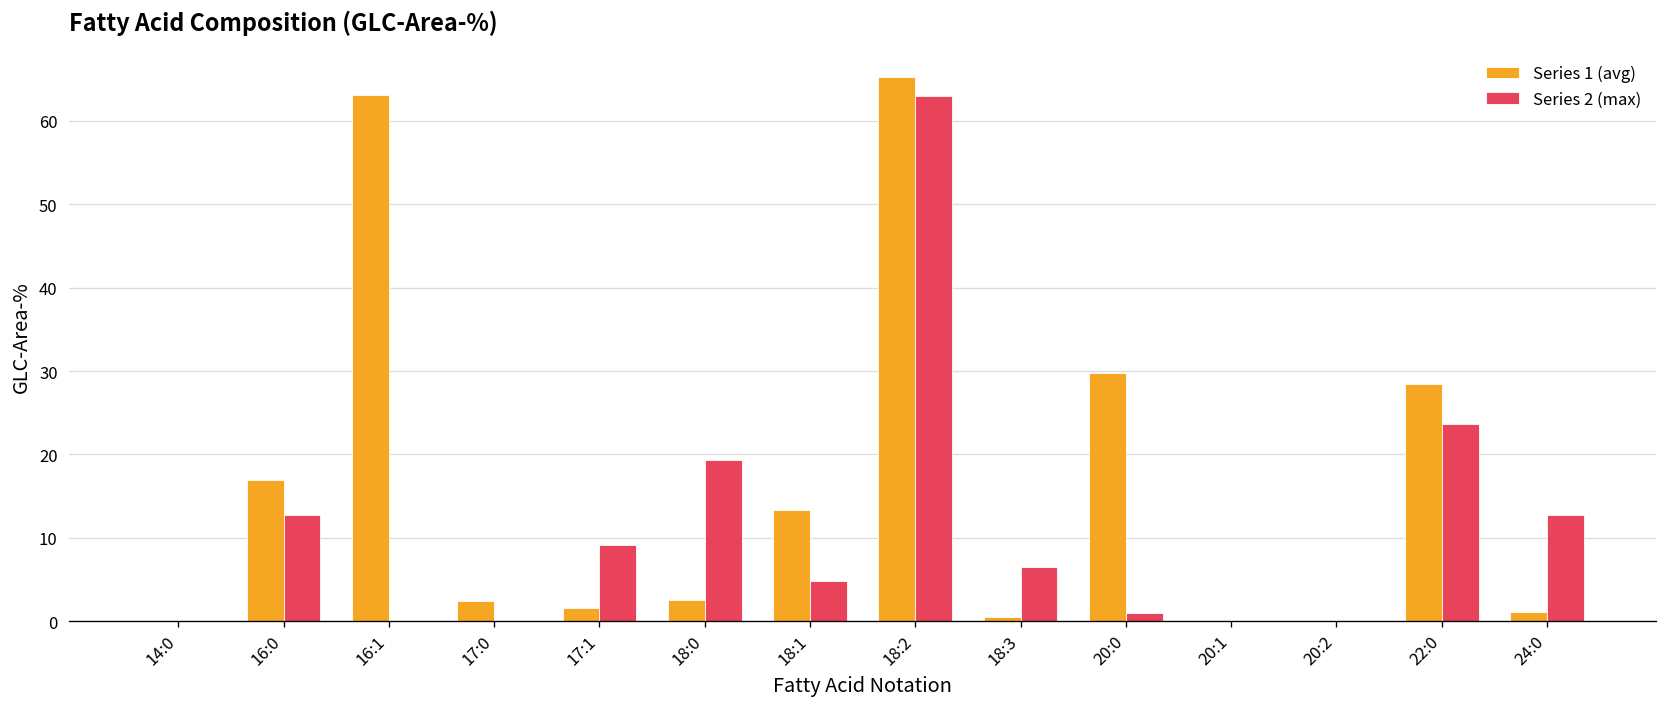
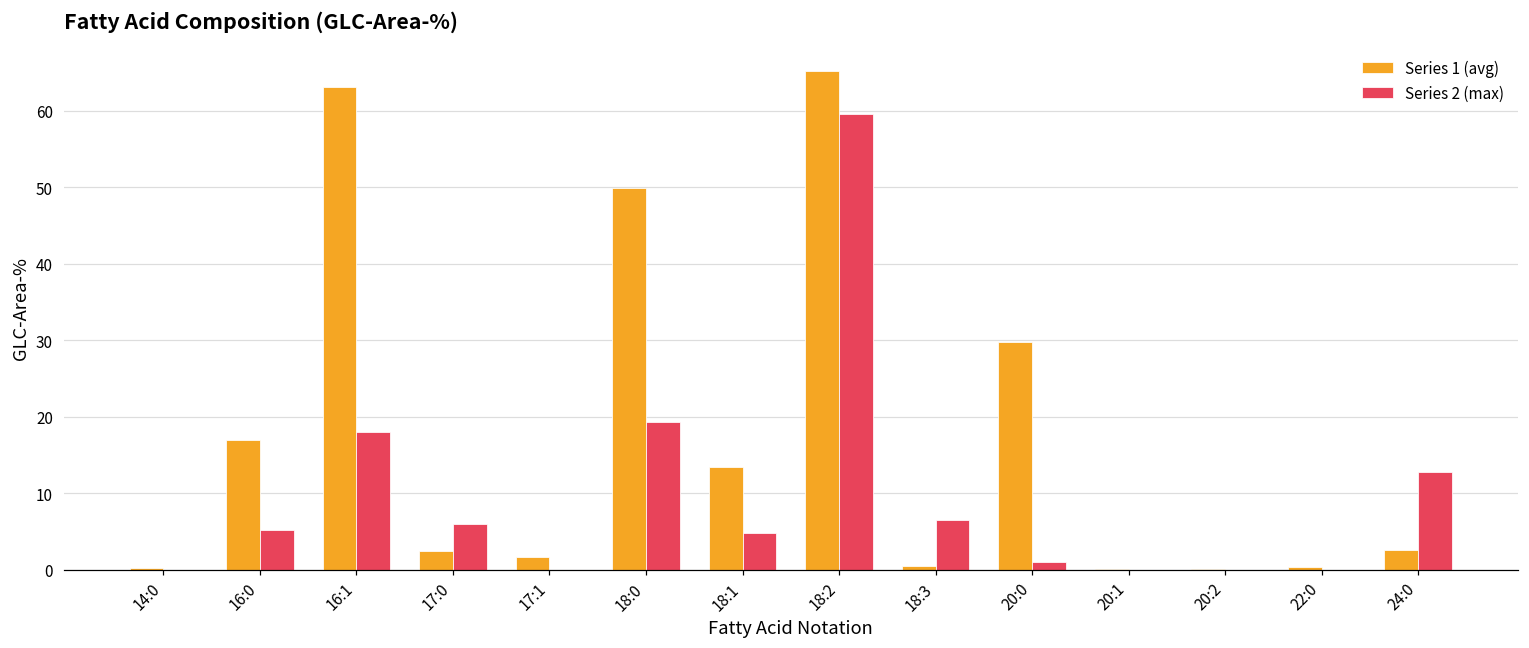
  {
    "Series 1 (avg)": {
      "16:0": 17,
      "16:1": 63,
      "17:0": 2,
      "17:1": 2,
-     "18:0": 3,
+     "18:0": 50,
      "18:1": 13,
      "18:2": 65,
      "18:3": 1,
      "20:0": 30,
-     "22:0": 28,
-     "24:0": 1
+     "22:0": 0,
+     "24:0": 3
    },
    "Series 2 (max)": {
      "14:0": 0,
-     "16:0": 13,
-     "16:1": 0,
-     "17:0": 0,
-     "17:1": 9,
+     "16:0": 5,
+     "16:1": 18,
+     "17:0": 6,
+     "17:1": 0,
      "18:0": 19,
      "18:1": 5,
-     "18:2": 63,
+     "18:2": 60,
      "18:3": 7,
      "20:0": 1,
      "20:1": 0,
      "20:2": 0,
-     "22:0": 24,
+     "22:0": 0,
      "24:0": 13
    }
  }
